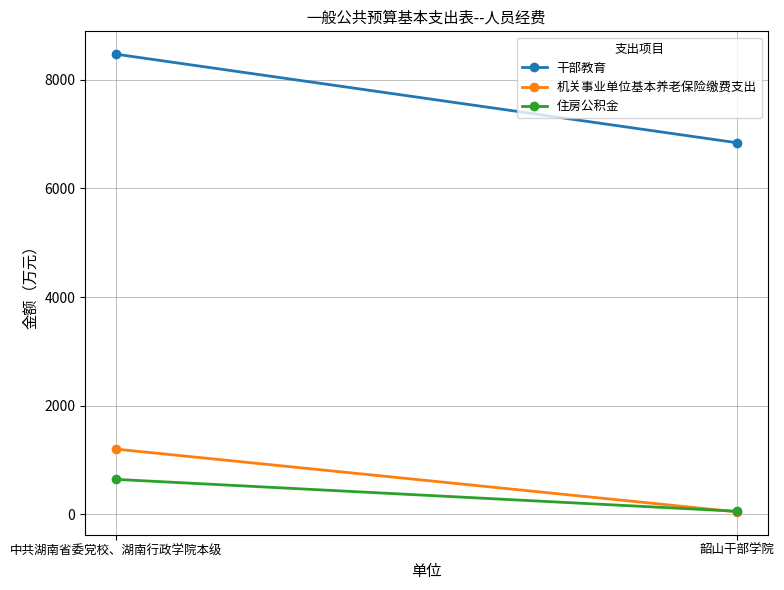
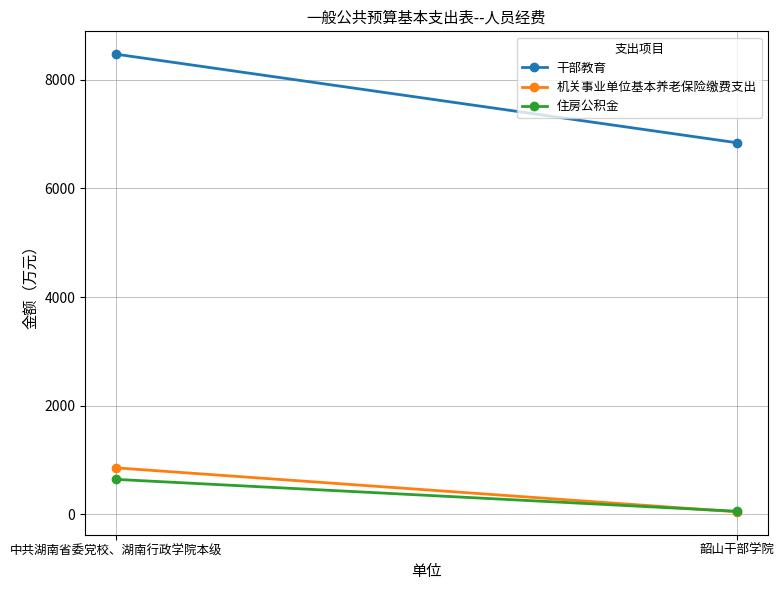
  {
    "干部教育": {
      "中共湖南省委党校、湖南行政学院本级": 8500,
      "韶山干部学院": 6800
    },
    "机关事业单位基本养老保险缴费支出": {
-     "中共湖南省委党校、湖南行政学院本级": 1200
+     "中共湖南省委党校、湖南行政学院本级": 900
    },
    "住房公积金": {
      "中共湖南省委党校、湖南行政学院本级": 600
    }
  }
